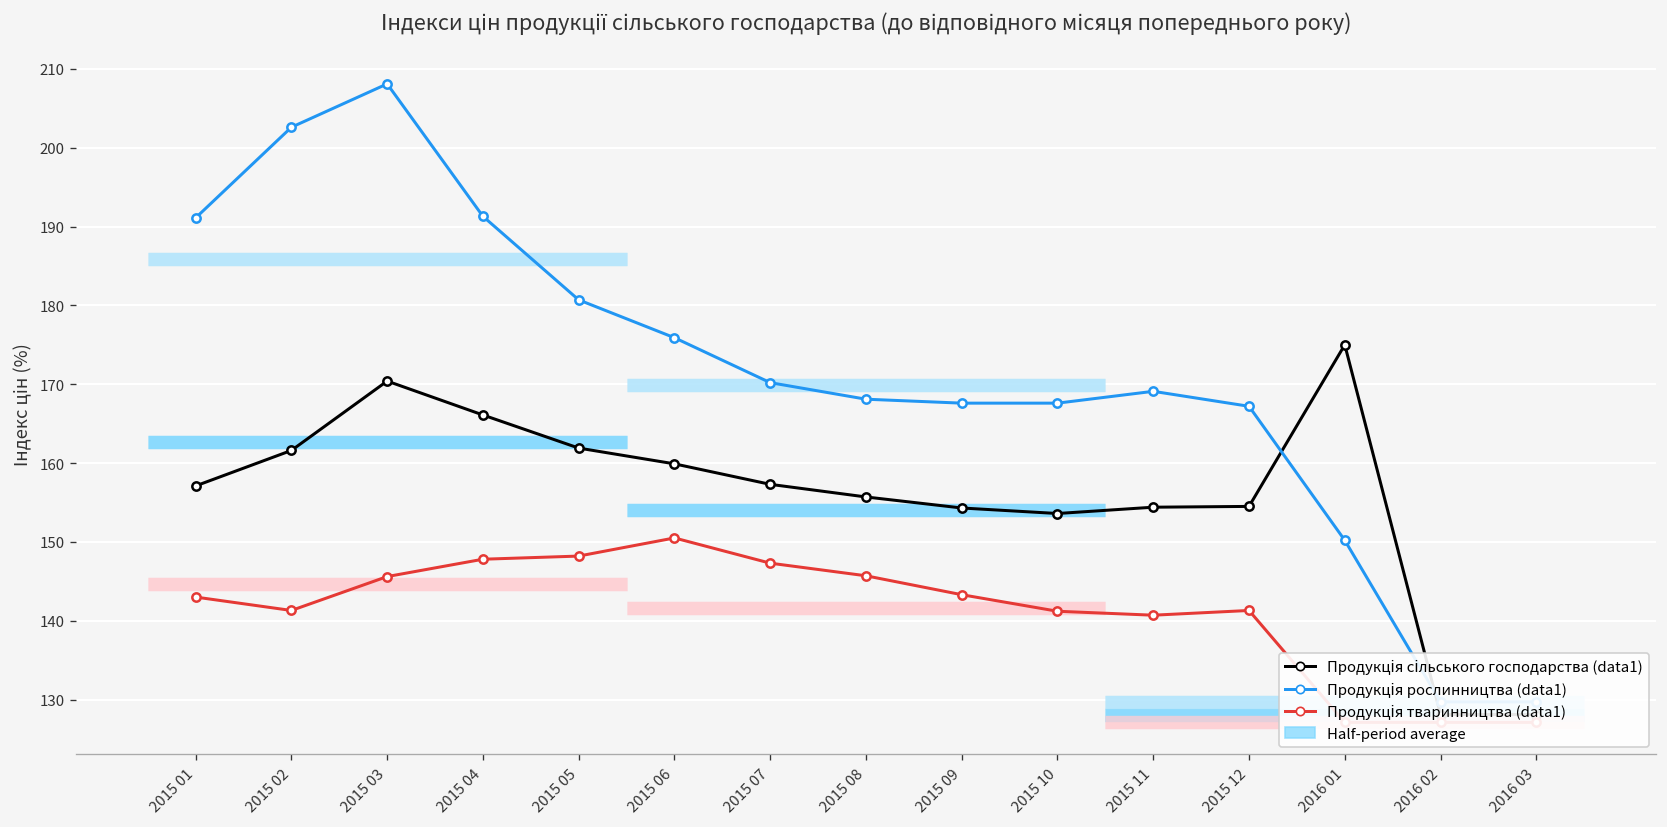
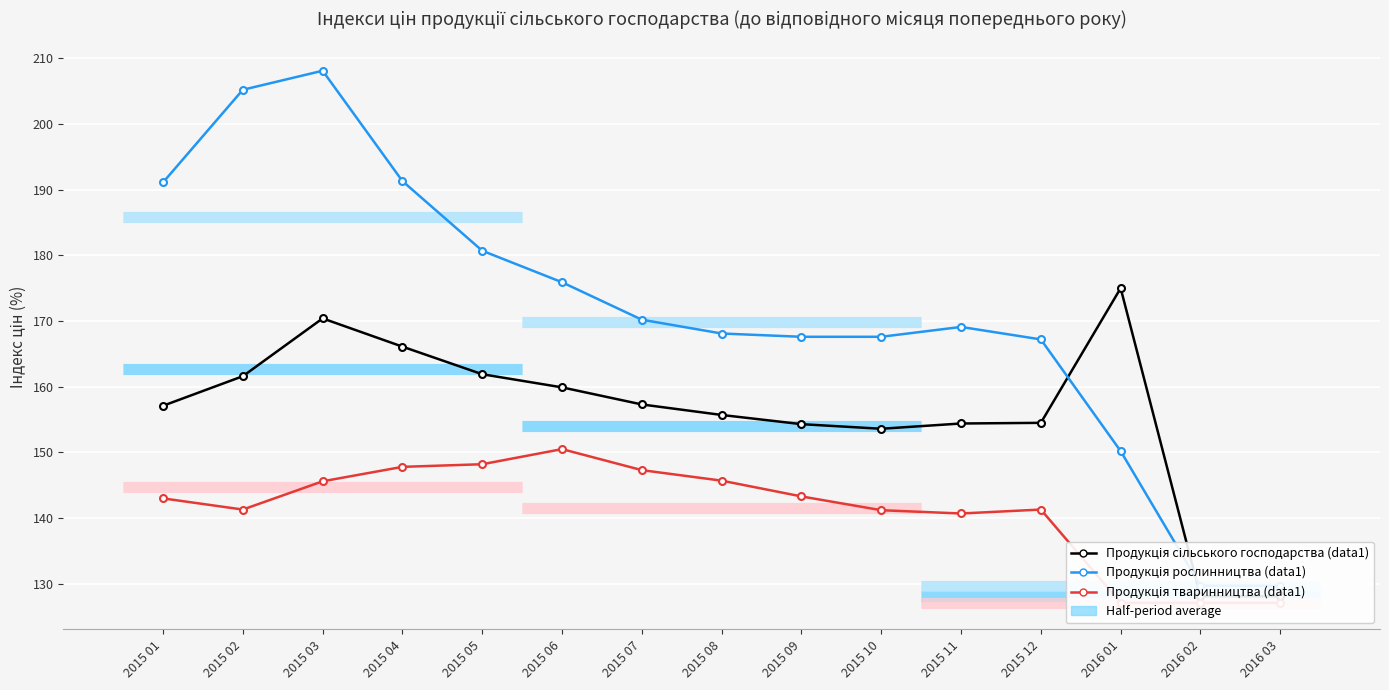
  {
    "Продукція сільського господарства (data1)": {
      "2015 01": 157,
      "2015 02": 162,
      "2015 03": 170,
      "2015 04": 166,
      "2015 05": 162,
      "2015 06": 160,
      "2015 07": 157,
      "2015 08": 156,
      "2015 09": 154,
      "2015 10": 154,
      "2015 11": 154,
      "2015 12": 155,
      "2016 01": 175
    },
    "Продукція рослинництва (data1)": {
      "2015 01": 191,
-     "2015 02": 203,
+     "2015 02": 205,
      "2015 03": 208,
      "2015 04": 191,
      "2015 05": 181,
      "2015 06": 176,
      "2015 07": 170,
      "2015 08": 168,
      "2015 09": 168,
      "2015 10": 168,
      "2015 11": 169,
      "2015 12": 167,
      "2016 01": 150
    },
    "Продукція тваринництва (data1)": {
      "2015 01": 143,
      "2015 02": 141,
      "2015 03": 146,
      "2015 04": 148,
      "2015 05": 148,
      "2015 06": 151,
      "2015 07": 147,
      "2015 08": 146,
      "2015 09": 143,
      "2015 10": 141,
      "2015 11": 141,
      "2015 12": 141
    }
  }
